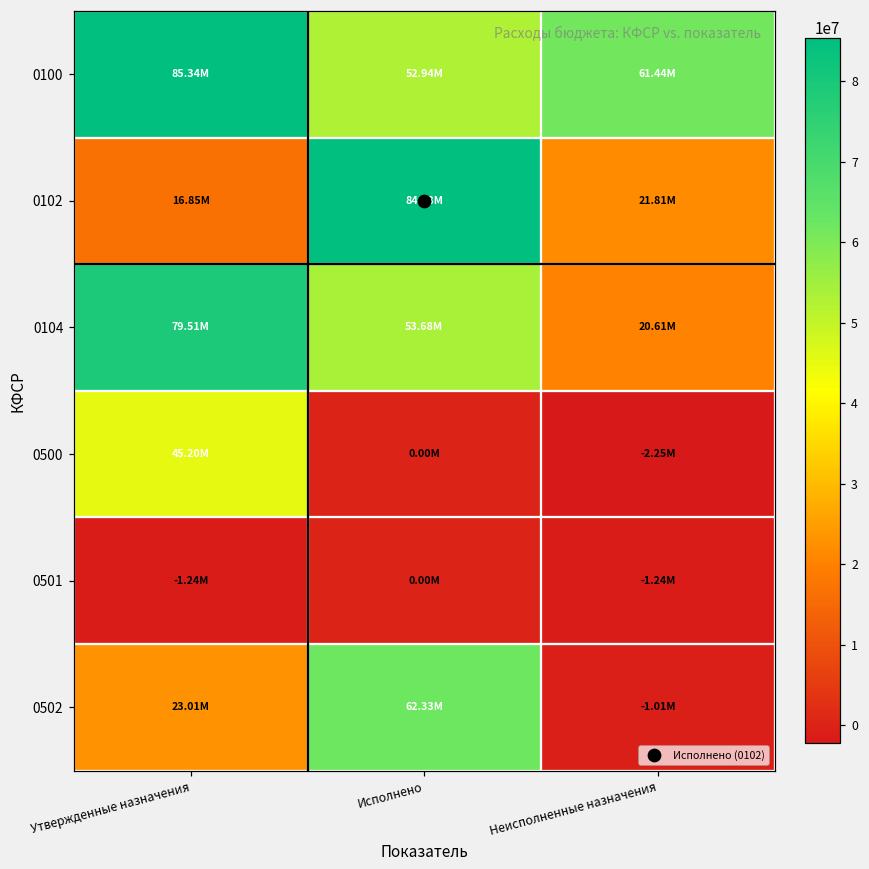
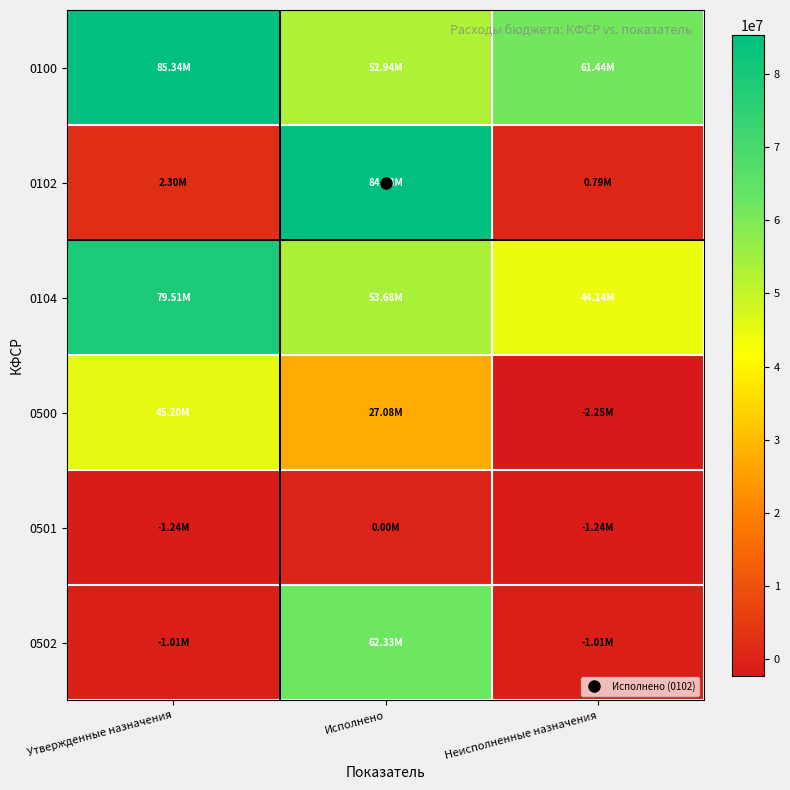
  {
    "0100": {
      "Утвержденные назначения": "85.34M",
      "Исполнено": "52.94M"
    },
    "0102": {
-     "Утвержденные назначения": "16.85M",
-     "Неисполненные назначения": "21.81M"
+     "Утвержденные назначения": "2.30M",
+     "Неисполненные назначения": "0.79M"
    },
    "0104": {
      "Утвержденные назначения": "79.51M",
      "Исполнено": "53.68M",
-     "Неисполненные назначения": "20.61M"
+     "Неисполненные назначения": "44.14M"
    },
    "0500": {
      "Утвержденные назначения": "45.20M",
-     "Исполнено": "0.00M",
+     "Исполнено": "27.08M",
      "Неисполненные назначения": "-2.25M"
    },
    "0501": {
      "Утвержденные назначения": "-1.24M",
      "Исполнено": "0.00M",
      "Неисполненные назначения": "-1.24M"
    },
    "0502": {
-     "Утвержденные назначения": "23.01M",
+     "Утвержденные назначения": "-1.01M",
      "Исполнено": "62.33M",
      "Неисполненные назначения": "-1.01M"
    }
  }
